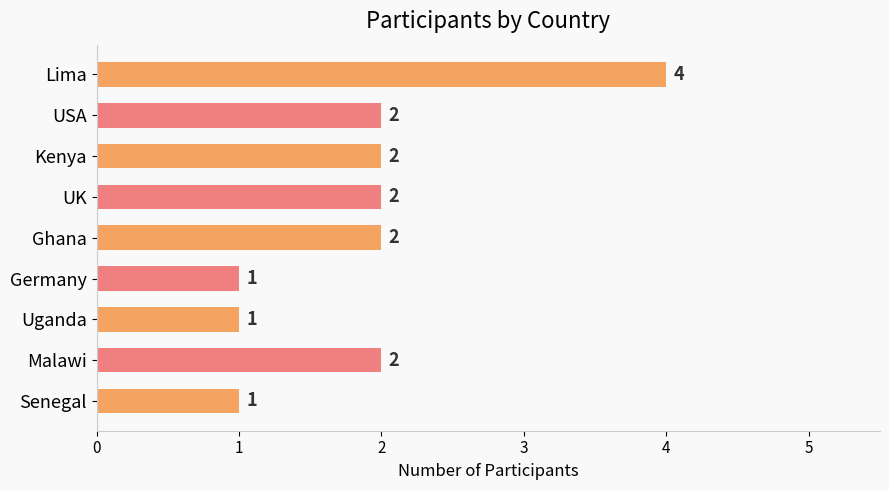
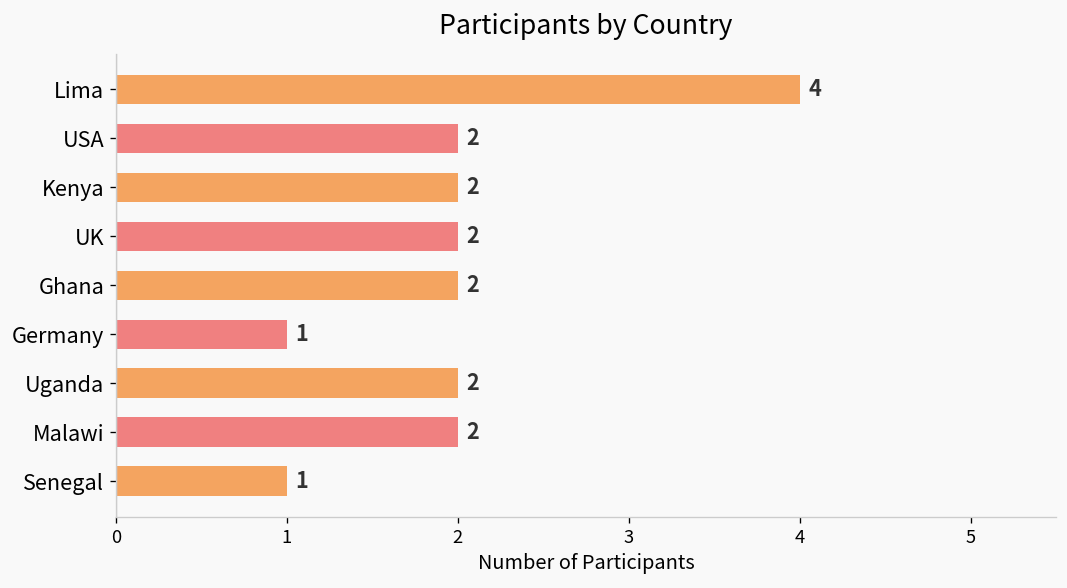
  {
    "Lima": 4,
    "USA": 2,
    "Kenya": 2,
    "UK": 2,
    "Ghana": 2,
    "Germany": 1,
-   "Uganda": 1,
+   "Uganda": 2,
    "Malawi": 2,
    "Senegal": 1
  }
